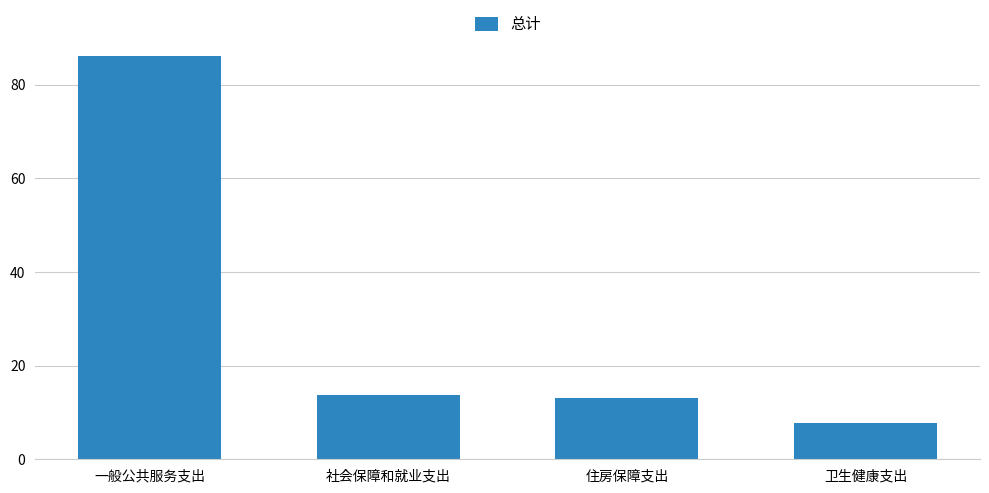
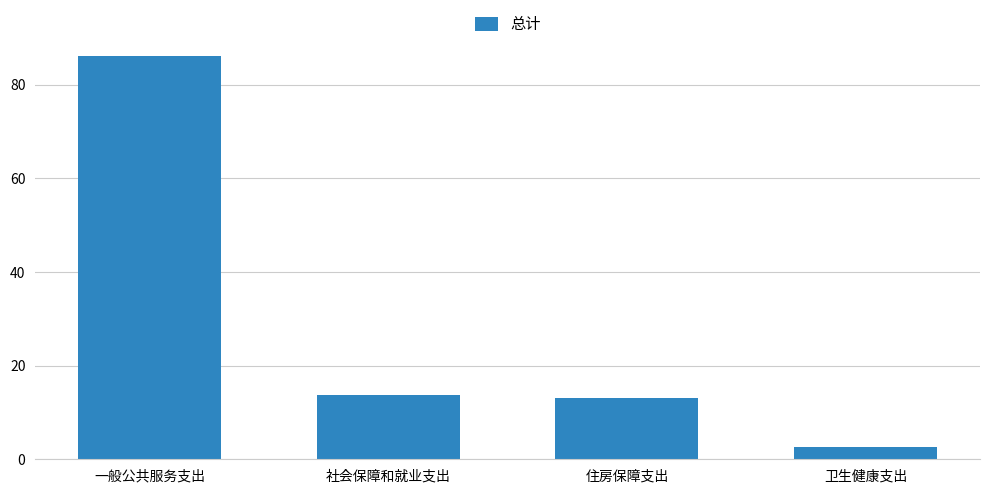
  {
    "一般公共服务支出": 86,
    "社会保障和就业支出": 14,
    "住房保障支出": 13,
-   "卫生健康支出": 8
+   "卫生健康支出": 3
  }
